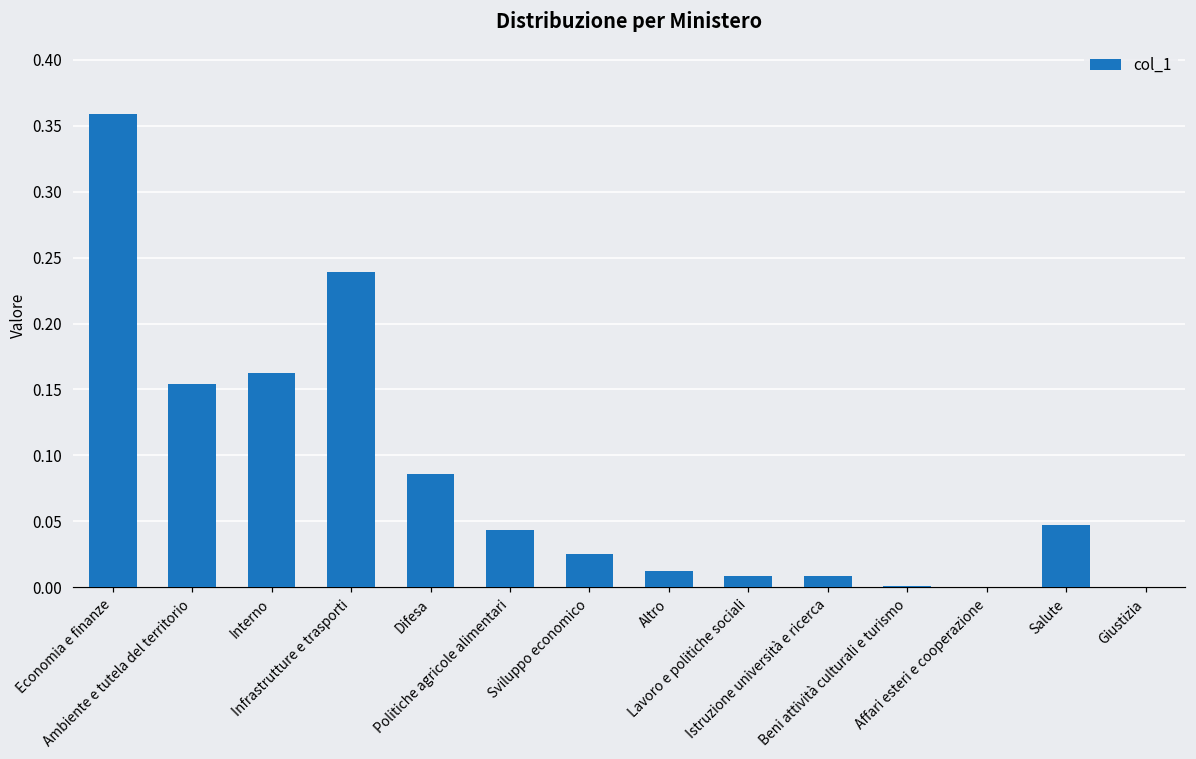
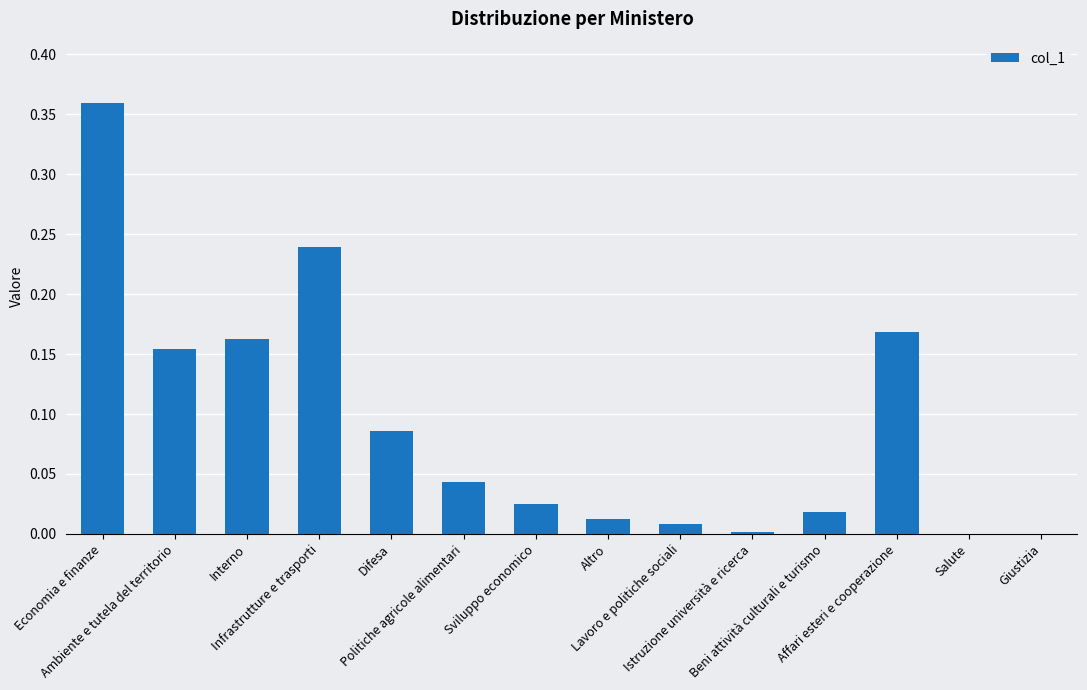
  {
    "Economia e finanze": 0.359,
    "Ambiente e tutela del territorio": 0.154,
    "Interno": 0.162,
    "Infrastrutture e trasporti": 0.239,
    "Difesa": 0.086,
    "Politiche agricole alimentari": 0.043,
    "Sviluppo economico": 0.025,
    "Altro": 0.012,
    "Lavoro e politiche sociali": 0.008,
-   "Istruzione università e ricerca": 0.008,
-   "Beni attività culturali e turismo": 0.001,
-   "Affari esteri e cooperazione": 0.001,
-   "Salute": 0.047,
+   "Istruzione università e ricerca": 0.002,
+   "Beni attività culturali e turismo": 0.018,
+   "Affari esteri e cooperazione": 0.169,
+   "Salute": 0.000,
    "Giustizia": 0.000
  }
